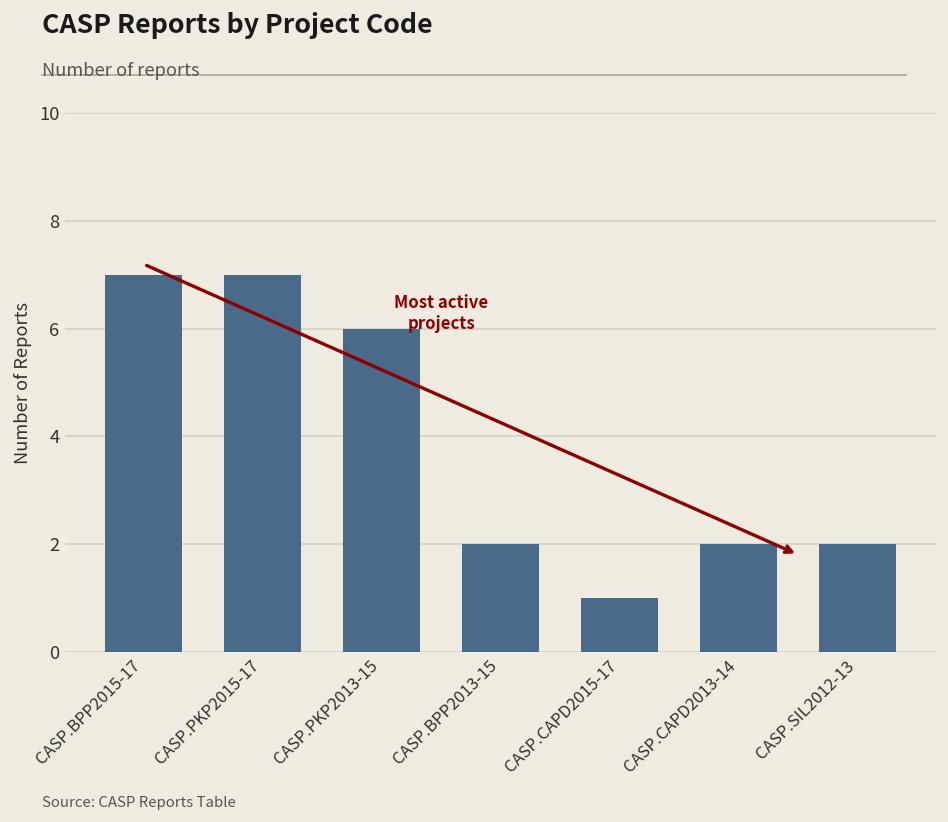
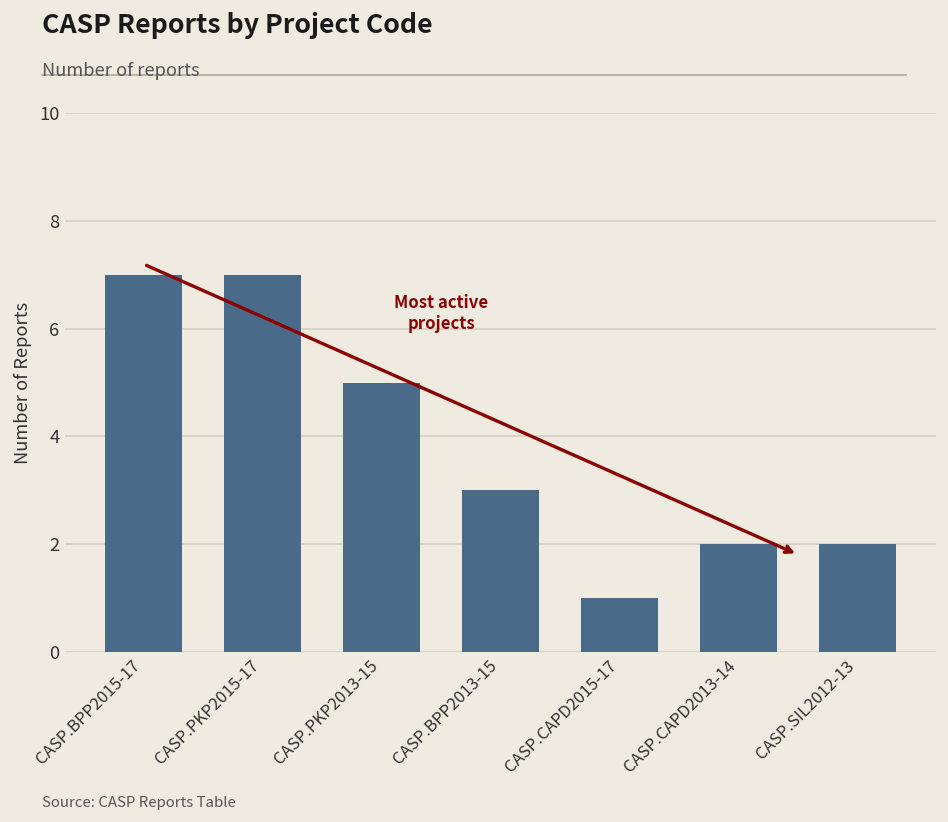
  {
    "CASP.BPP2015-17": 7,
    "CASP.PKP2015-17": 7,
-   "CASP.PKP2013-15": 6,
-   "CASP.BPP2013-15": 2,
+   "CASP.PKP2013-15": 5,
+   "CASP.BPP2013-15": 3,
    "CASP.CAPD2015-17": 1,
    "CASP.CAPD2013-14": 2,
    "CASP.SIL2012-13": 2
  }
